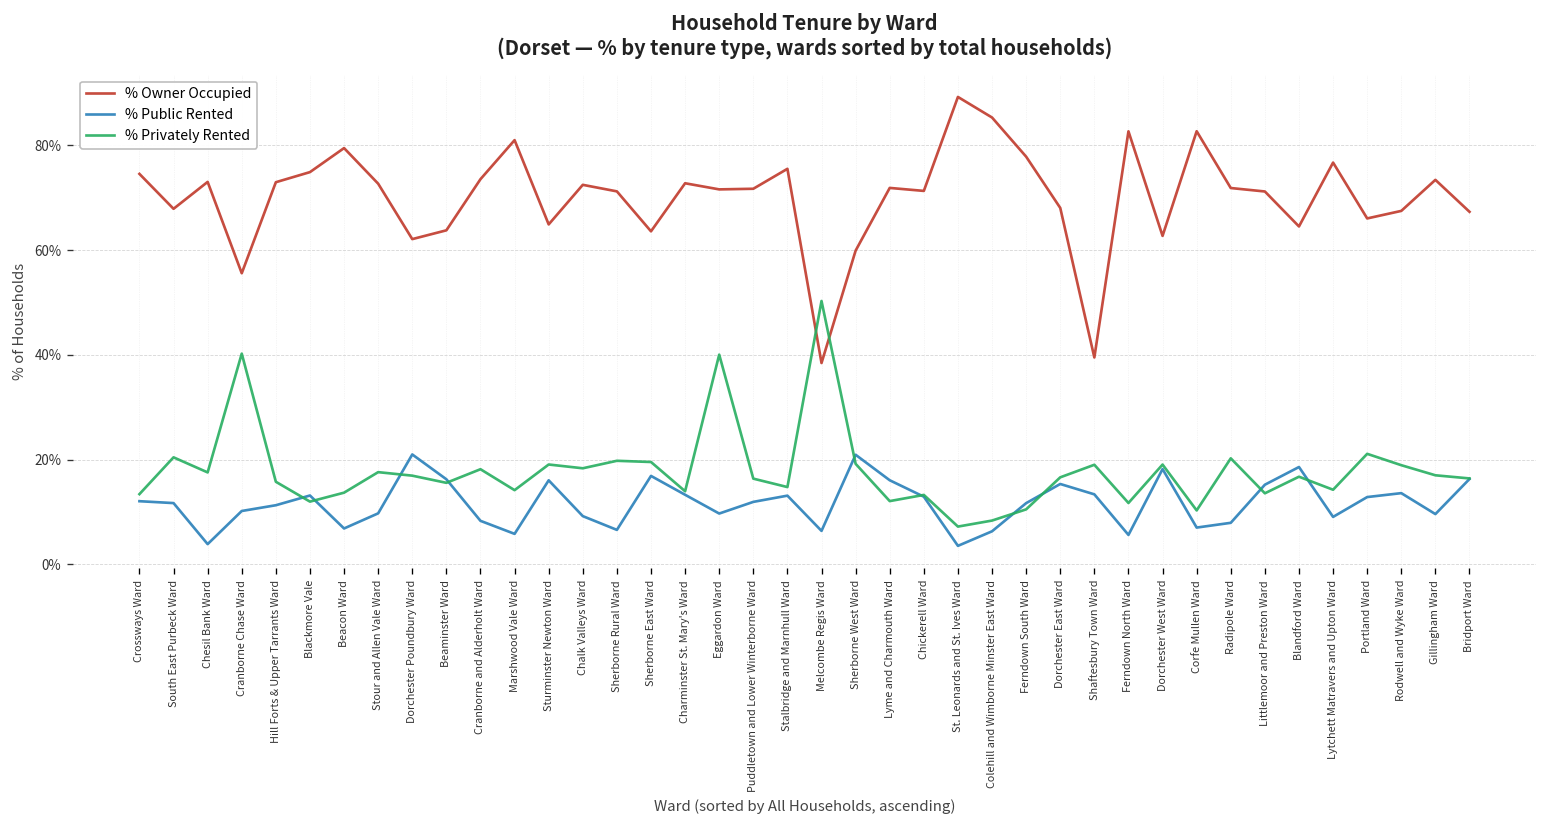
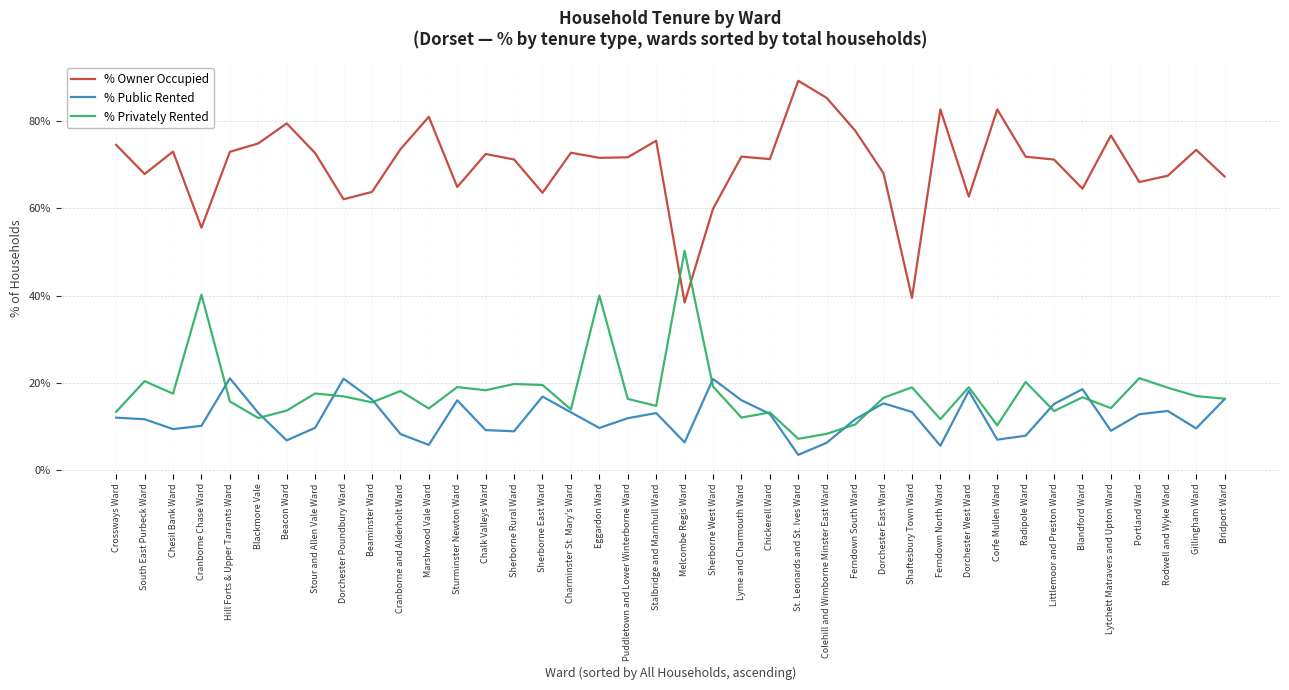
  {
    "% Owner Occupied": {
      "Crossways Ward": "75%",
      "South East Purbeck Ward": "68%",
      "Chesil Bank Ward": "73%",
      "Cranborne Chase Ward": "56%",
      "Hill Forts & Upper Tarrants Ward": "73%",
      "Blackmore Vale": "75%",
      "Beacon Ward": "80%",
      "Stour and Allen Vale Ward": "73%",
      "Dorchester Poundbury Ward": "62%",
      "Beaminster Ward": "64%",
      "Cranborne and Alderholt Ward": "74%",
      "Marshwood Vale Ward": "81%",
      "Sturminster Newton Ward": "65%",
      "Chalk Valleys Ward": "72%",
      "Sherborne Rural Ward": "71%",
      "Sherborne East Ward": "64%",
      "Charminster St. Mary's Ward": "73%",
      "Eggardon Ward": "72%",
      "Puddletown and Lower Winterborne Ward": "72%",
      "Stalbridge and Marnhull Ward": "76%",
      "Melcombe Regis Ward": "38%",
      "Sherborne West Ward": "60%",
      "Lyme and Charmouth Ward": "72%",
      "Chickerell Ward": "71%",
      "St. Leonards and St. Ives Ward": "89%",
      "Colehill and Wimborne Minster East Ward": "85%",
      "Ferndown South Ward": "78%",
      "Dorchester East Ward": "68%",
      "Shaftesbury Town Ward": "40%",
      "Ferndown North Ward": "83%",
      "Dorchester West Ward": "63%",
      "Corfe Mullen Ward": "83%",
      "Radipole Ward": "72%",
      "Littlemoor and Preston Ward": "71%",
      "Blandford Ward": "65%",
      "Lytchett Matravers and Upton Ward": "77%",
      "Portland Ward": "66%",
      "Rodwell and Wyke Ward": "68%",
      "Gillingham Ward": "73%",
      "Bridport Ward": "67%"
    },
    "% Public Rented": {
      "Crossways Ward": "12%",
      "South East Purbeck Ward": "12%",
-     "Chesil Bank Ward": "4%",
+     "Chesil Bank Ward": "9%",
      "Cranborne Chase Ward": "10%",
-     "Hill Forts & Upper Tarrants Ward": "11%",
+     "Hill Forts & Upper Tarrants Ward": "21%",
      "Blackmore Vale": "13%",
      "Beacon Ward": "7%",
      "Stour and Allen Vale Ward": "10%",
      "Dorchester Poundbury Ward": "21%",
      "Beaminster Ward": "16%",
      "Cranborne and Alderholt Ward": "8%",
      "Marshwood Vale Ward": "6%",
      "Sturminster Newton Ward": "16%",
      "Chalk Valleys Ward": "9%",
-     "Sherborne Rural Ward": "7%",
+     "Sherborne Rural Ward": "9%",
      "Sherborne East Ward": "17%",
      "Charminster St. Mary's Ward": "13%",
      "Eggardon Ward": "10%",
      "Puddletown and Lower Winterborne Ward": "12%",
      "Stalbridge and Marnhull Ward": "13%",
      "Melcombe Regis Ward": "6%",
      "Sherborne West Ward": "21%",
      "Lyme and Charmouth Ward": "16%",
      "St. Leonards and St. Ives Ward": "4%",
      "Colehill and Wimborne Minster East Ward": "6%",
      "Ferndown South Ward": "12%",
      "Dorchester East Ward": "15%",
      "Shaftesbury Town Ward": "13%",
      "Ferndown North Ward": "6%",
      "Dorchester West Ward": "18%",
      "Corfe Mullen Ward": "7%",
      "Radipole Ward": "8%",
      "Littlemoor and Preston Ward": "15%",
      "Blandford Ward": "19%",
      "Lytchett Matravers and Upton Ward": "9%",
      "Portland Ward": "13%",
      "Rodwell and Wyke Ward": "14%",
      "Gillingham Ward": "10%"
    },
    "% Privately Rented": {
      "Crossways Ward": "13%",
      "South East Purbeck Ward": "20%",
      "Chesil Bank Ward": "18%",
      "Cranborne Chase Ward": "40%",
      "Hill Forts & Upper Tarrants Ward": "16%",
      "Blackmore Vale": "12%",
      "Beacon Ward": "14%",
      "Stour and Allen Vale Ward": "18%",
      "Dorchester Poundbury Ward": "17%",
      "Beaminster Ward": "16%",
      "Cranborne and Alderholt Ward": "18%",
      "Marshwood Vale Ward": "14%",
      "Sturminster Newton Ward": "19%",
      "Chalk Valleys Ward": "18%",
      "Sherborne Rural Ward": "20%",
      "Sherborne East Ward": "20%",
      "Charminster St. Mary's Ward": "14%",
      "Eggardon Ward": "40%",
      "Puddletown and Lower Winterborne Ward": "16%",
      "Stalbridge and Marnhull Ward": "15%",
      "Melcombe Regis Ward": "50%",
      "Sherborne West Ward": "19%",
      "Lyme and Charmouth Ward": "12%",
      "St. Leonards and St. Ives Ward": "7%",
      "Colehill and Wimborne Minster East Ward": "8%",
      "Ferndown South Ward": "10%",
      "Dorchester East Ward": "17%",
      "Shaftesbury Town Ward": "19%",
      "Ferndown North Ward": "12%",
      "Dorchester West Ward": "19%",
      "Corfe Mullen Ward": "10%",
      "Radipole Ward": "20%",
      "Littlemoor and Preston Ward": "14%",
      "Blandford Ward": "17%",
      "Lytchett Matravers and Upton Ward": "14%",
      "Portland Ward": "21%",
      "Rodwell and Wyke Ward": "19%",
      "Gillingham Ward": "17%"
    }
  }
